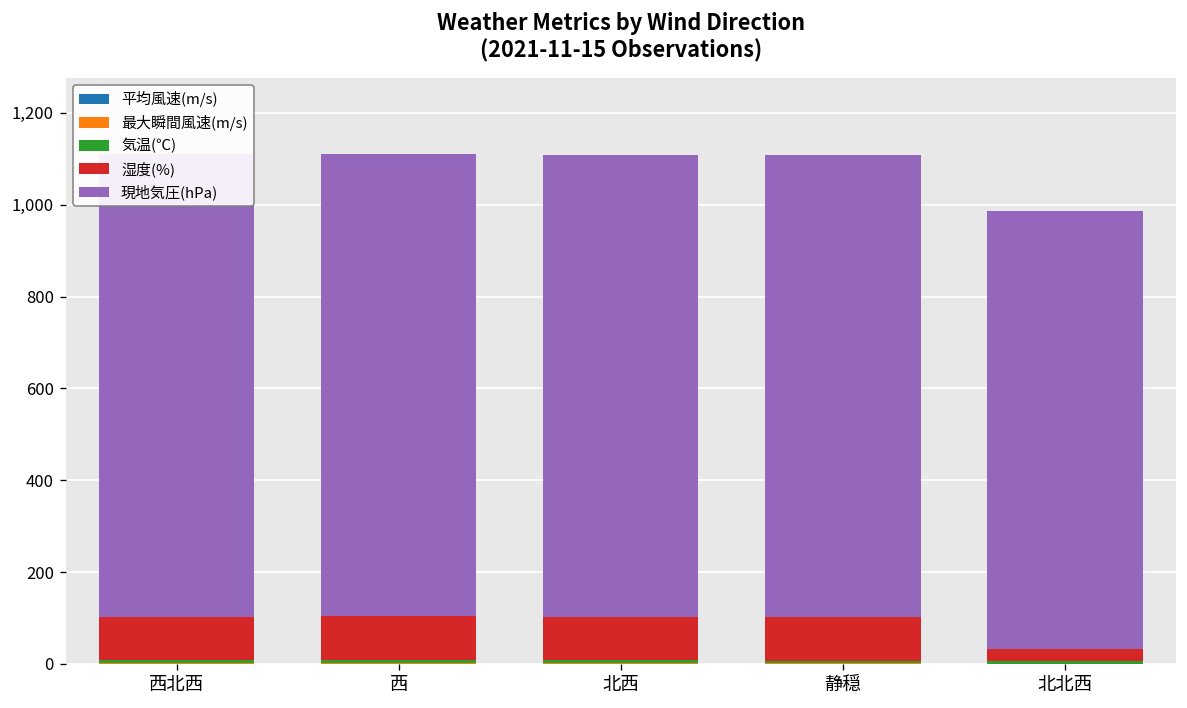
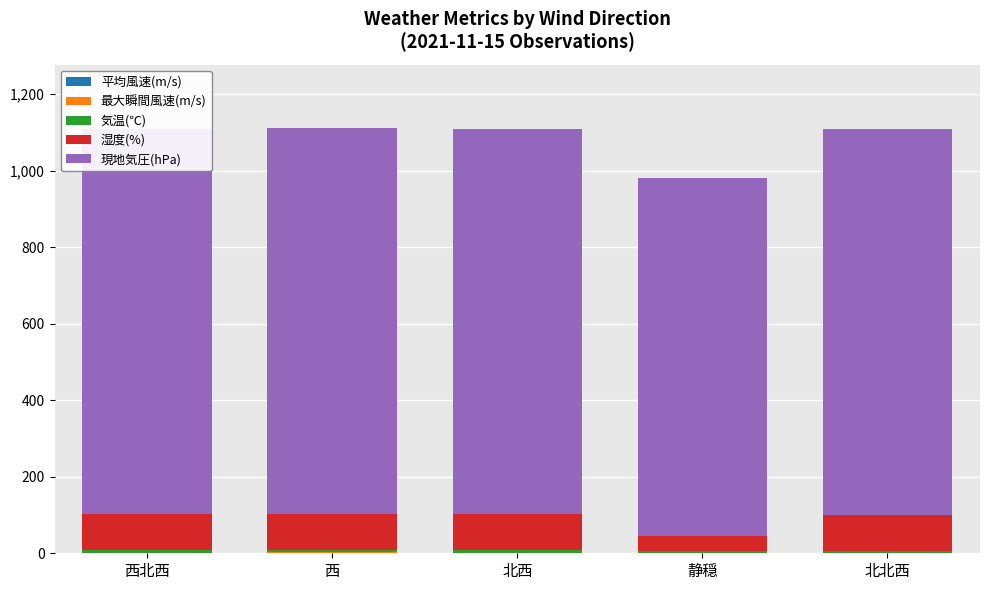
  {
    "湿度(%)": {
      "西北西": "90",
      "西": "100",
      "北西": "90",
-     "静穏": "90",
-     "北北西": "20"
+     "静穏": "40",
+     "北北西": "90"
    },
    "現地気圧(hPa)": {
      "西": "1,010",
      "北西": "1,010",
-     "静穏": "1,010",
-     "北北西": "950"
+     "静穏": "940",
+     "北北西": "1,010"
    }
  }
